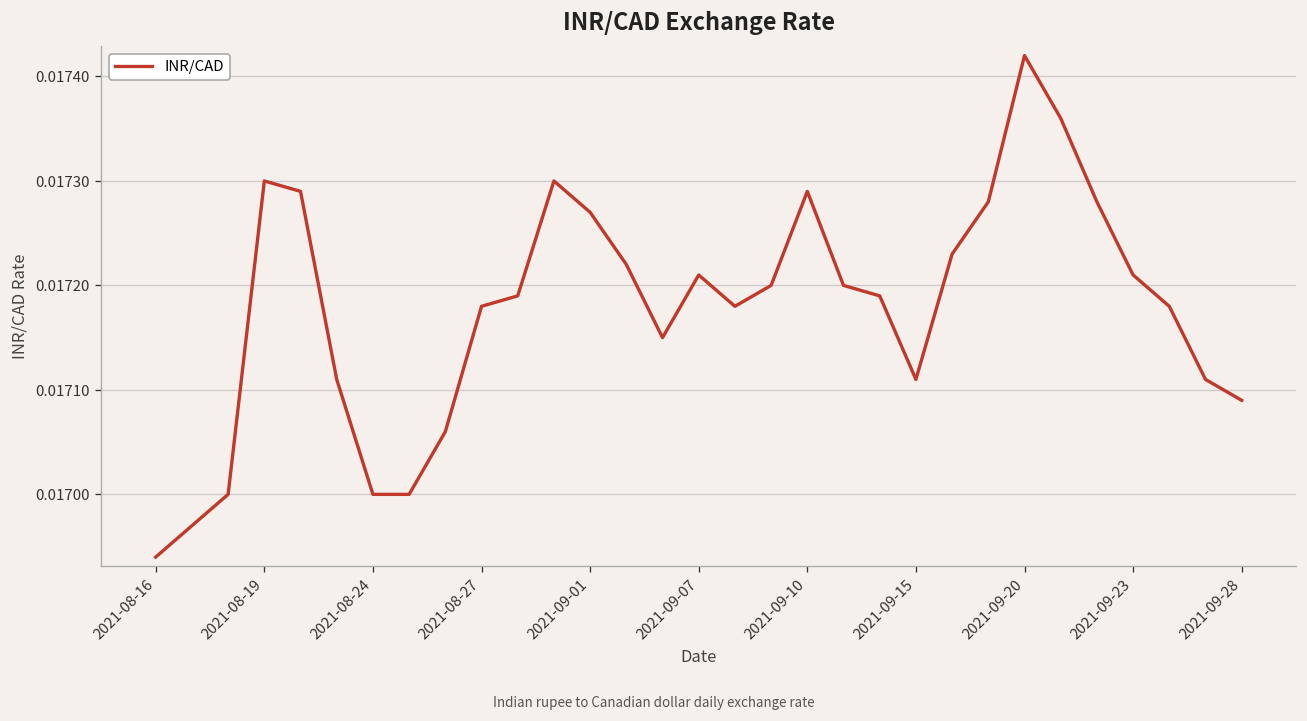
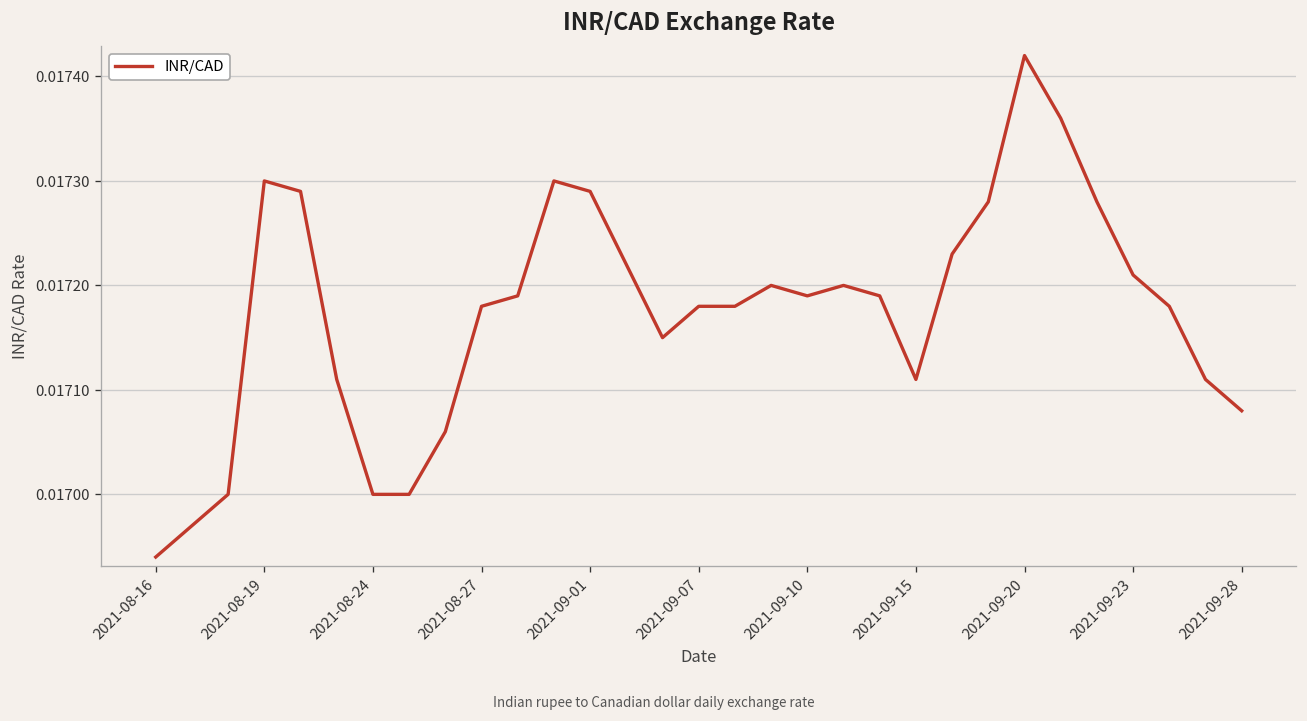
  {
    "2021-08-16": 0.01694,
    "2021-08-19": 0.01730,
    "2021-08-24": 0.01700,
    "2021-08-27": 0.01718,
-   "2021-09-01": 0.01727,
-   "2021-09-07": 0.01721,
-   "2021-09-10": 0.01729,
+   "2021-09-01": 0.01729,
+   "2021-09-07": 0.01718,
+   "2021-09-10": 0.01719,
    "2021-09-15": 0.01711,
    "2021-09-20": 0.01742,
    "2021-09-23": 0.01721,
-   "2021-09-28": 0.01709
+   "2021-09-28": 0.01708
  }
